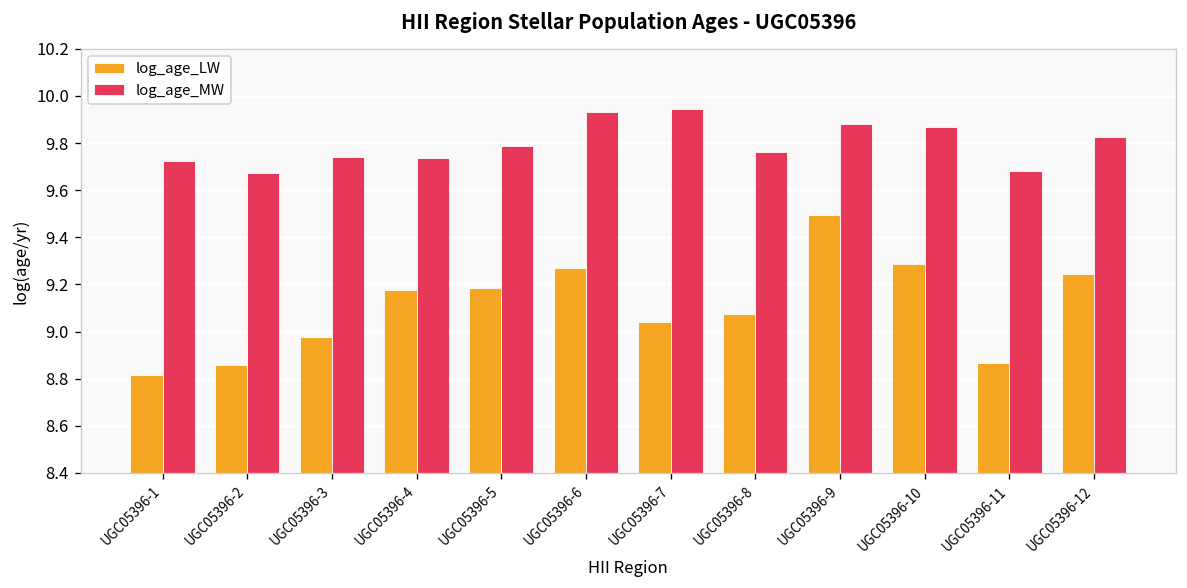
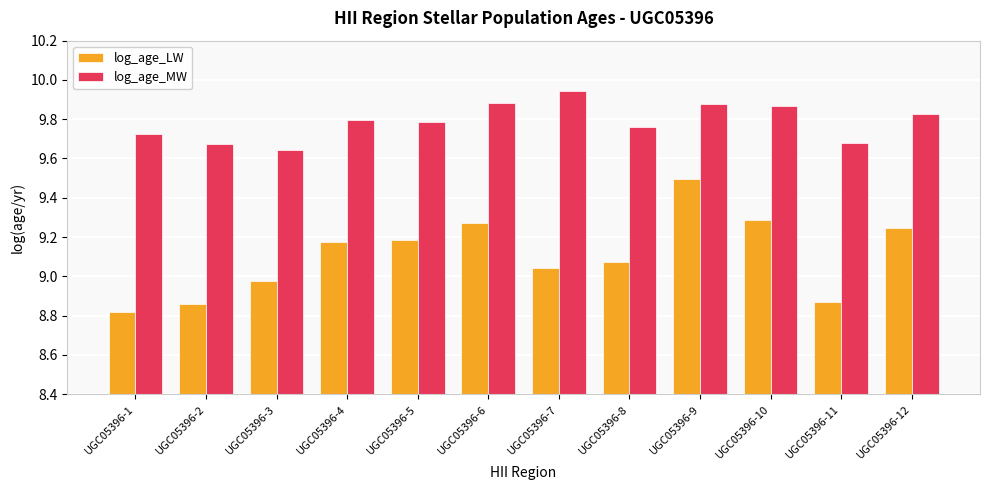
  {
    "log_age_LW": {
      "UGC05396-1": 8.82,
      "UGC05396-2": 8.86,
      "UGC05396-3": 8.98,
      "UGC05396-4": 9.18,
      "UGC05396-5": 9.19,
      "UGC05396-6": 9.27,
      "UGC05396-7": 9.04,
      "UGC05396-8": 9.07,
      "UGC05396-9": 9.49,
      "UGC05396-10": 9.29,
      "UGC05396-11": 8.87,
      "UGC05396-12": 9.25
    },
    "log_age_MW": {
      "UGC05396-1": 9.72,
      "UGC05396-2": 9.67,
-     "UGC05396-3": 9.74,
-     "UGC05396-4": 9.74,
+     "UGC05396-3": 9.64,
+     "UGC05396-4": 9.79,
      "UGC05396-5": 9.79,
-     "UGC05396-6": 9.93,
+     "UGC05396-6": 9.88,
      "UGC05396-7": 9.94,
      "UGC05396-8": 9.76,
      "UGC05396-9": 9.88,
      "UGC05396-10": 9.87,
      "UGC05396-11": 9.68,
      "UGC05396-12": 9.82
    }
  }
